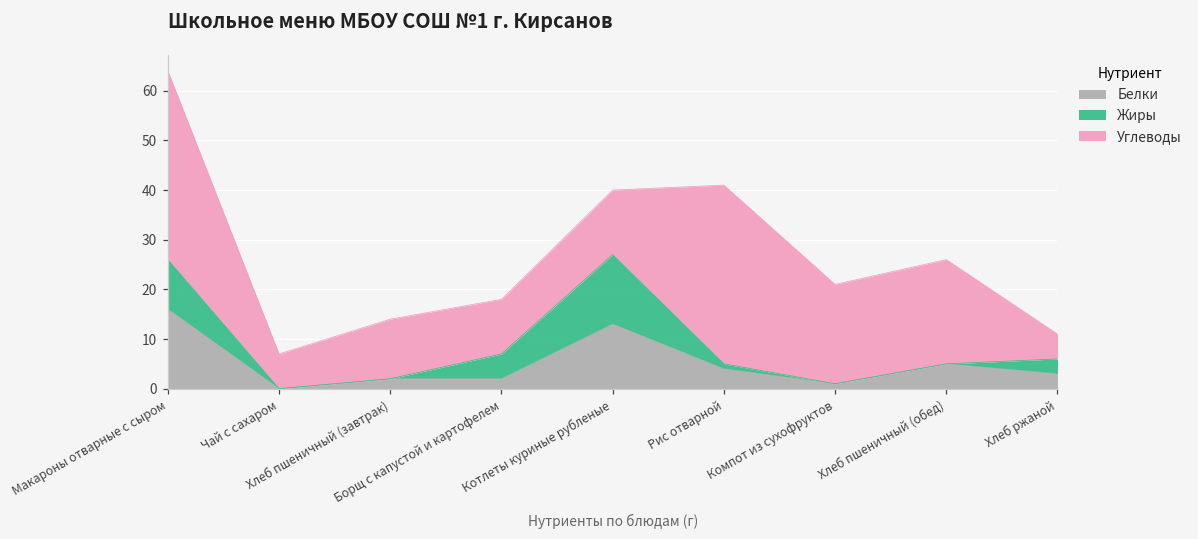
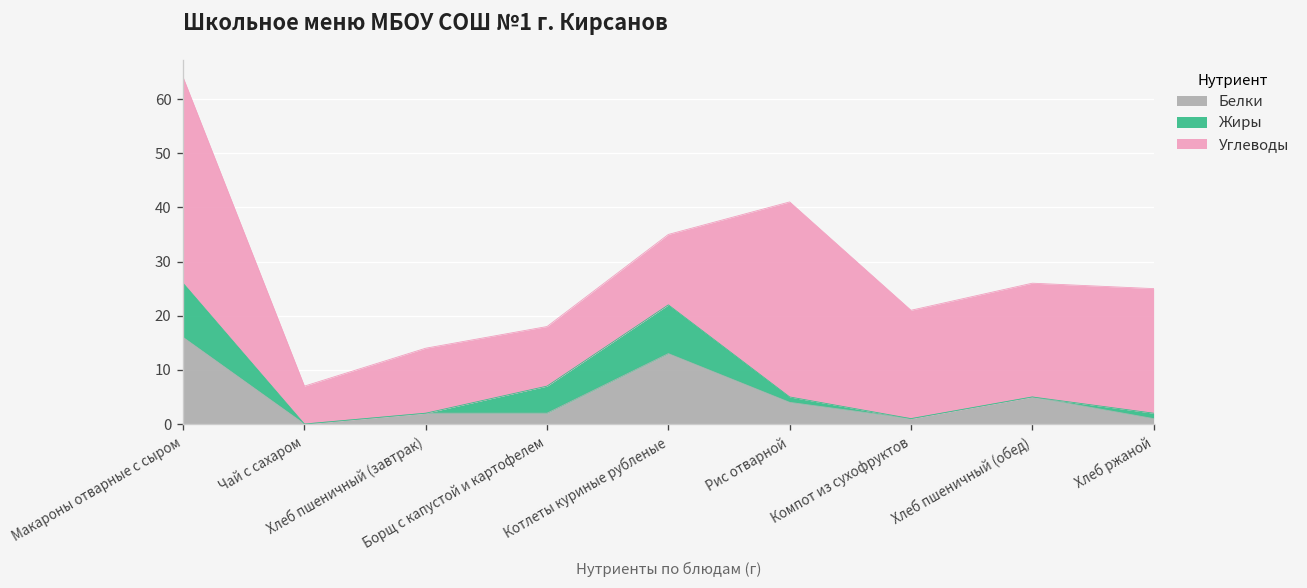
  {
    "Белки": {
      "Макароны отварные с сыром": 16,
      "Борщ с капустой и картофелем": 2,
      "Котлеты куриные рубленые": 13,
      "Рис отварной": 4,
-     "Хлеб ржаной": 3
+     "Хлеб ржаной": 1
    },
    "Жиры": {
      "Макароны отварные с сыром": 10,
      "Борщ с капустой и картофелем": 5,
-     "Котлеты куриные рубленые": 14,
+     "Котлеты куриные рубленые": 9,
      "Рис отварной": 1,
-     "Хлеб ржаной": 3
+     "Хлеб ржаной": 1
    },
    "Углеводы": {
      "Макароны отварные с сыром": 38,
      "Чай с сахаром": 7,
      "Хлеб пшеничный (завтрак)": 12,
      "Борщ с капустой и картофелем": 11,
      "Котлеты куриные рубленые": 13,
      "Рис отварной": 36,
      "Компот из сухофруктов": 20,
      "Хлеб пшеничный (обед)": 21,
-     "Хлеб ржаной": 5
+     "Хлеб ржаной": 23
    }
  }
